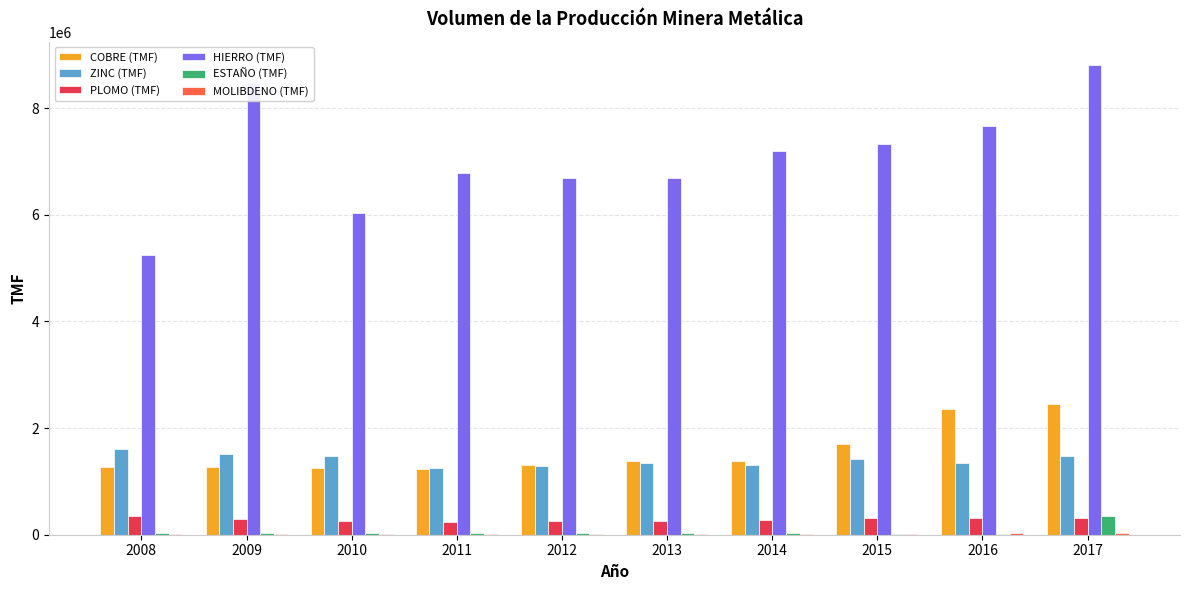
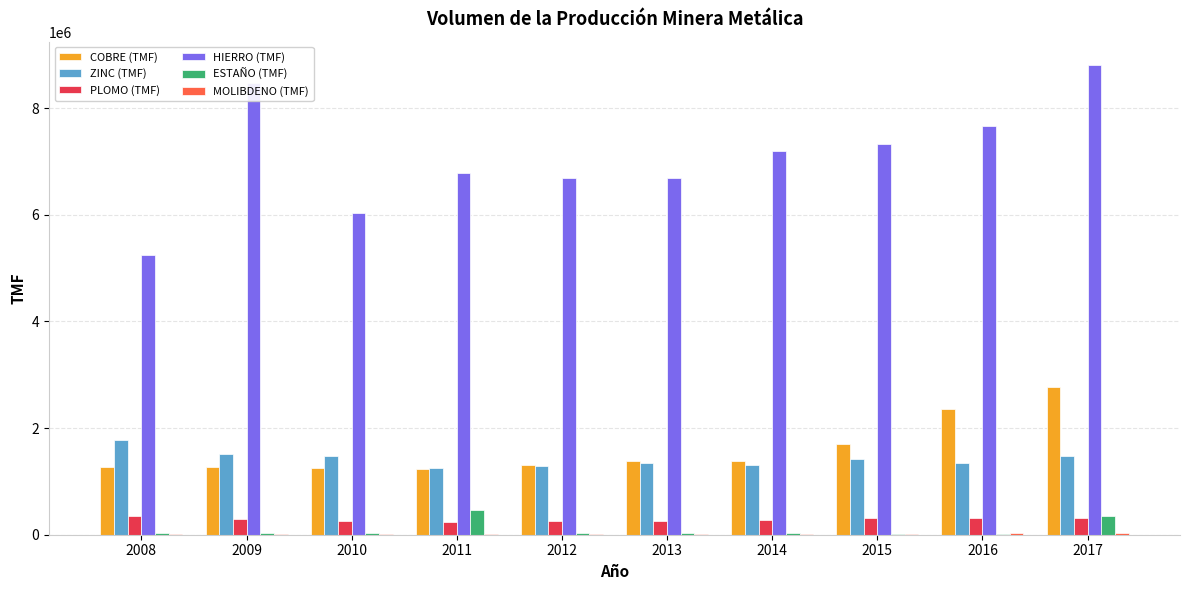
  {
    "COBRE (TMF)": {
      "2008": 1300000,
      "2009": 1300000,
      "2010": 1200000,
      "2011": 1200000,
      "2012": 1300000,
      "2013": 1400000,
      "2014": 1400000,
      "2015": 1700000,
      "2016": 2400000,
-     "2017": 2400000
+     "2017": 2800000
    },
    "ZINC (TMF)": {
-     "2008": 1600000,
+     "2008": 1800000,
      "2009": 1500000,
      "2010": 1500000,
      "2011": 1300000,
      "2012": 1300000,
      "2013": 1400000,
      "2014": 1300000,
      "2015": 1400000,
      "2016": 1300000,
      "2017": 1500000
    },
    "HIERRO (TMF)": {
      "2008": 5200000,
      "2010": 6000000,
      "2011": 6800000,
      "2012": 6700000,
      "2013": 6700000,
      "2014": 7200000,
      "2015": 7300000,
      "2016": 7700000,
      "2017": 8800000
    },
    "ESTAÑO (TMF)": {
-     "2011": 0,
+     "2011": 500000,
      "2017": 400000
    }
  }
